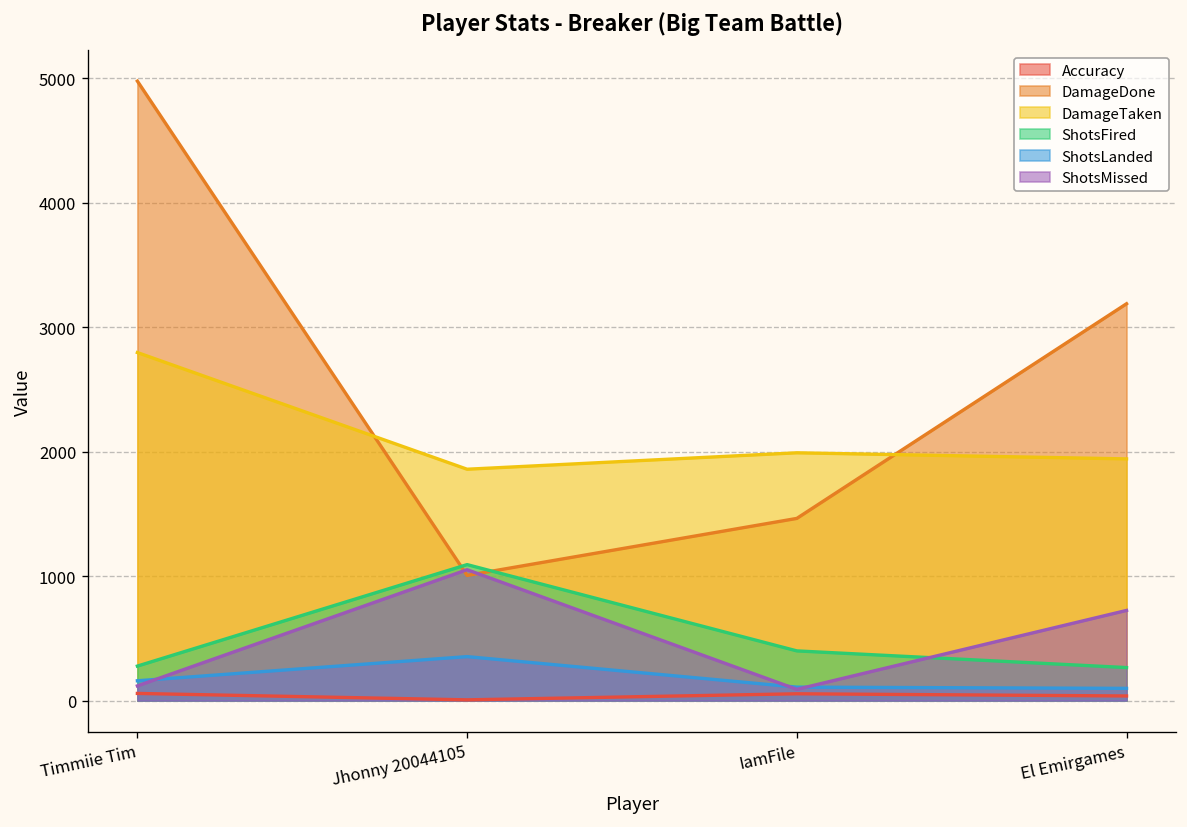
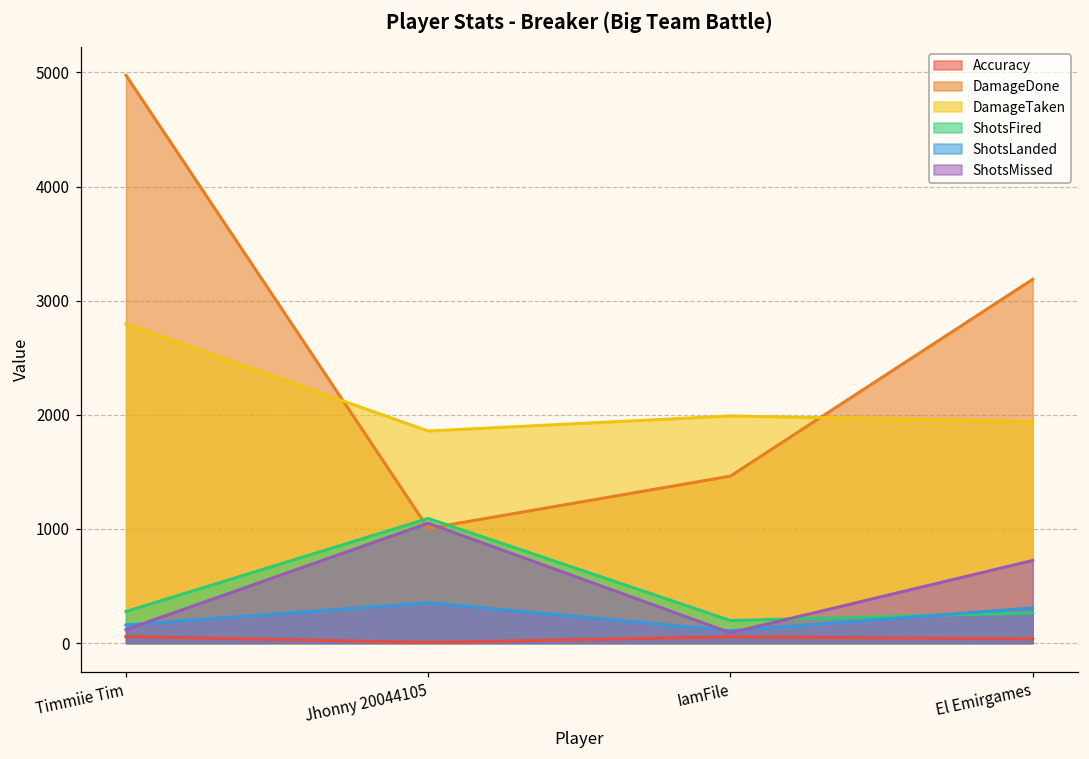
  {
    "DamageTaken": {
      "Timmiie Tim": 2800,
      "Jhonny 20044105": 1860,
      "IamFile": 1990,
      "El Emirgames": 1940
    },
    "ShotsFired": {
      "Timmiie Tim": 280,
      "Jhonny 20044105": 1090,
-     "IamFile": 400,
+     "IamFile": 200,
      "El Emirgames": 270
    },
    "ShotsLanded": {
      "Timmiie Tim": 160,
      "Jhonny 20044105": 350,
-     "El Emirgames": 100
+     "El Emirgames": 310
    },
    "ShotsMissed": {
      "Timmiie Tim": 120,
      "Jhonny 20044105": 1050,
      "El Emirgames": 720
    }
  }
